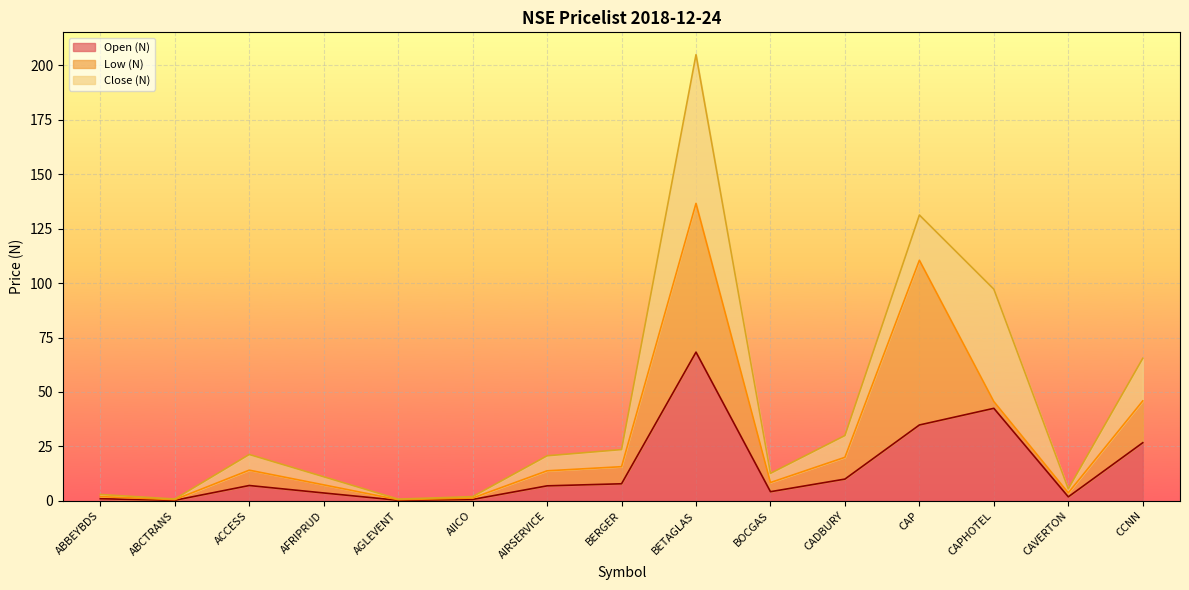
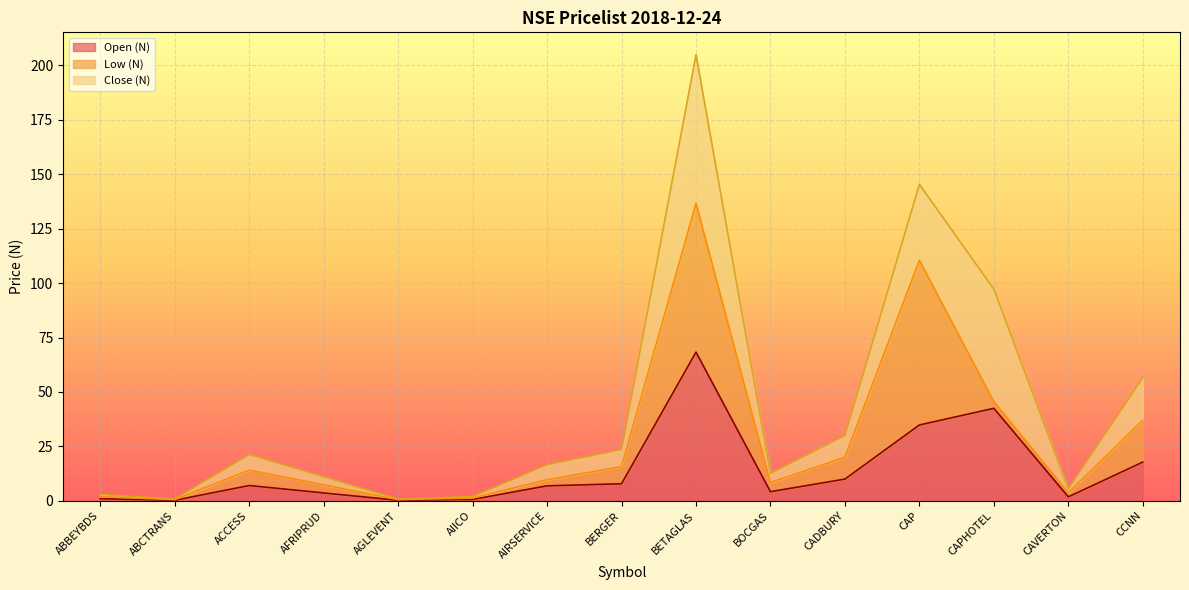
  {
    "Open (N)": {
      "ACCESS": 7,
      "AFRIPRUD": 4,
      "AIRSERVICE": 7,
      "BERGER": 8,
      "BETAGLAS": 68,
      "BOCGAS": 4,
      "CADBURY": 10,
      "CAP": 35,
      "CAPHOTEL": 43,
      "CAVERTON": 2,
-     "CCNN": 27
+     "CCNN": 18
    },
    "Low (N)": {
      "ACCESS": 7,
      "AFRIPRUD": 4,
-     "AIRSERVICE": 7,
+     "AIRSERVICE": 3,
      "BERGER": 8,
      "BETAGLAS": 68,
      "BOCGAS": 4,
      "CADBURY": 10,
      "CAP": 76,
      "CAPHOTEL": 3,
      "CAVERTON": 2,
      "CCNN": 19
    },
    "Close (N)": {
      "ACCESS": 7,
      "AFRIPRUD": 4,
      "AIRSERVICE": 7,
      "BERGER": 8,
      "BETAGLAS": 68,
      "BOCGAS": 4,
      "CADBURY": 10,
-     "CAP": 21,
+     "CAP": 35,
      "CAPHOTEL": 52,
      "CAVERTON": 2,
      "CCNN": 20
    }
  }
